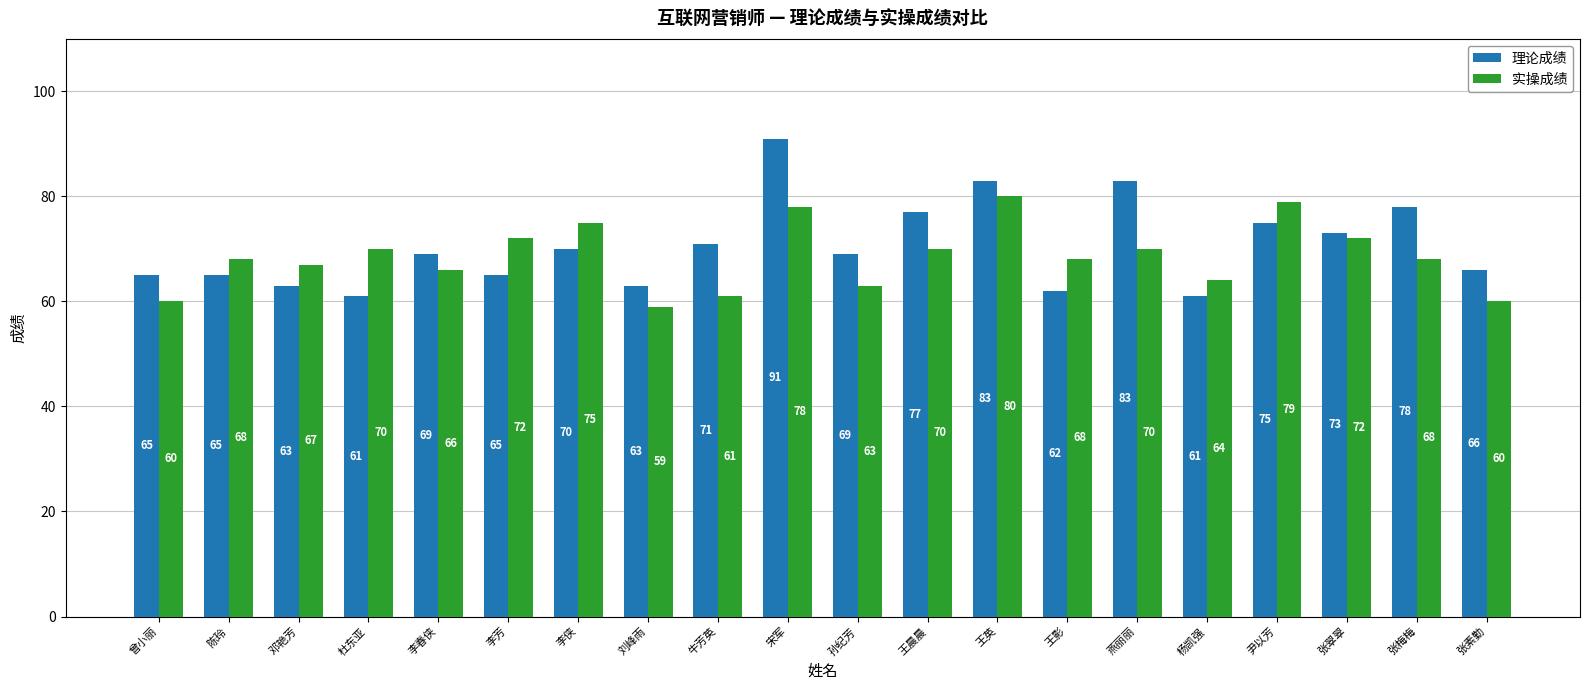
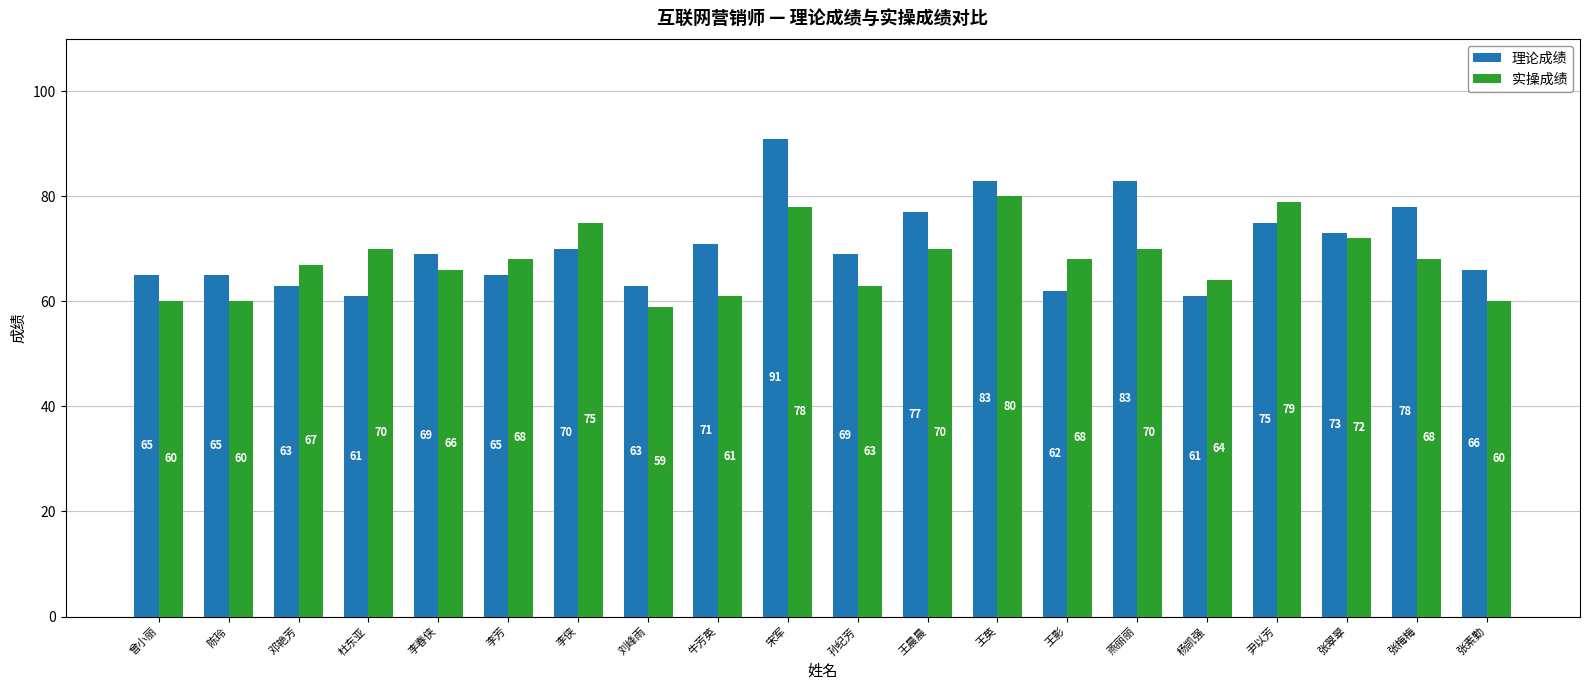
  {
    "理论成绩": {
      "曾小丽": 65,
      "陈玲": 65,
      "邓艳芳": 63,
      "杜东亚": 61,
      "李春侠": 69,
      "李芳": 65,
      "李侠": 70,
      "刘峰雨": 63,
      "牛芳英": 71,
      "宋军": 91,
      "孙纪芳": 69,
      "王晨晨": 77,
      "王英": 83,
      "王影": 62,
      "燕丽丽": 83,
      "杨凯强": 61,
      "尹以芳": 75,
      "张翠翠": 73,
      "张梅梅": 78,
      "张素勤": 66
    },
    "实操成绩": {
      "曾小丽": 60,
-     "陈玲": 68,
+     "陈玲": 60,
      "邓艳芳": 67,
      "杜东亚": 70,
      "李春侠": 66,
-     "李芳": 72,
+     "李芳": 68,
      "李侠": 75,
      "刘峰雨": 59,
      "牛芳英": 61,
      "宋军": 78,
      "孙纪芳": 63,
      "王晨晨": 70,
      "王英": 80,
      "王影": 68,
      "燕丽丽": 70,
      "杨凯强": 64,
      "尹以芳": 79,
      "张翠翠": 72,
      "张梅梅": 68,
      "张素勤": 60
    }
  }
